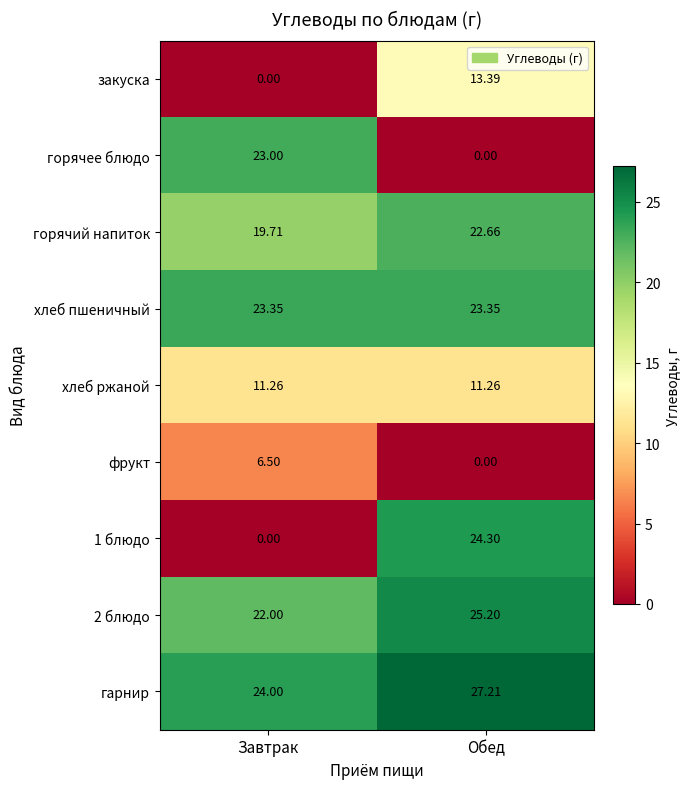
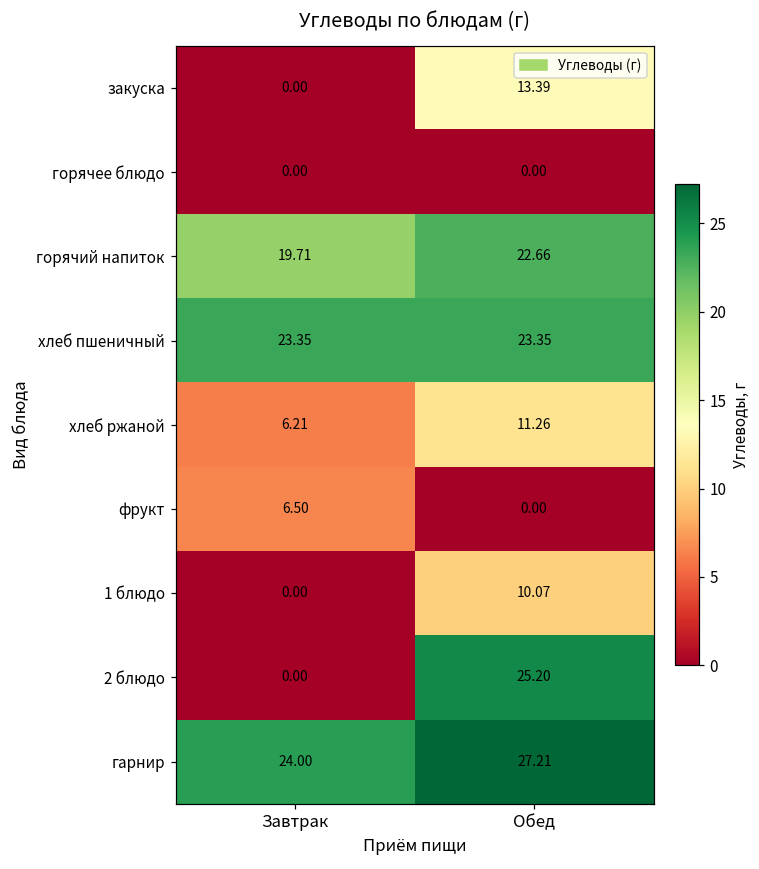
  {
    "закуска": {
      "Завтрак": 0.00,
      "Обед": 13.39
    },
    "горячее блюдо": {
-     "Завтрак": 23.00,
+     "Завтрак": 0.00,
      "Обед": 0.00
    },
    "горячий напиток": {
      "Завтрак": 19.71,
      "Обед": 22.66
    },
    "хлеб пшеничный": {
      "Завтрак": 23.35,
      "Обед": 23.35
    },
    "хлеб ржаной": {
-     "Завтрак": 11.26,
+     "Завтрак": 6.21,
      "Обед": 11.26
    },
    "фрукт": {
      "Завтрак": 6.50,
      "Обед": 0.00
    },
    "1 блюдо": {
      "Завтрак": 0.00,
-     "Обед": 24.30
+     "Обед": 10.07
    },
    "2 блюдо": {
-     "Завтрак": 22.00,
+     "Завтрак": 0.00,
      "Обед": 25.20
    },
    "гарнир": {
      "Завтрак": 24.00,
      "Обед": 27.21
    }
  }
